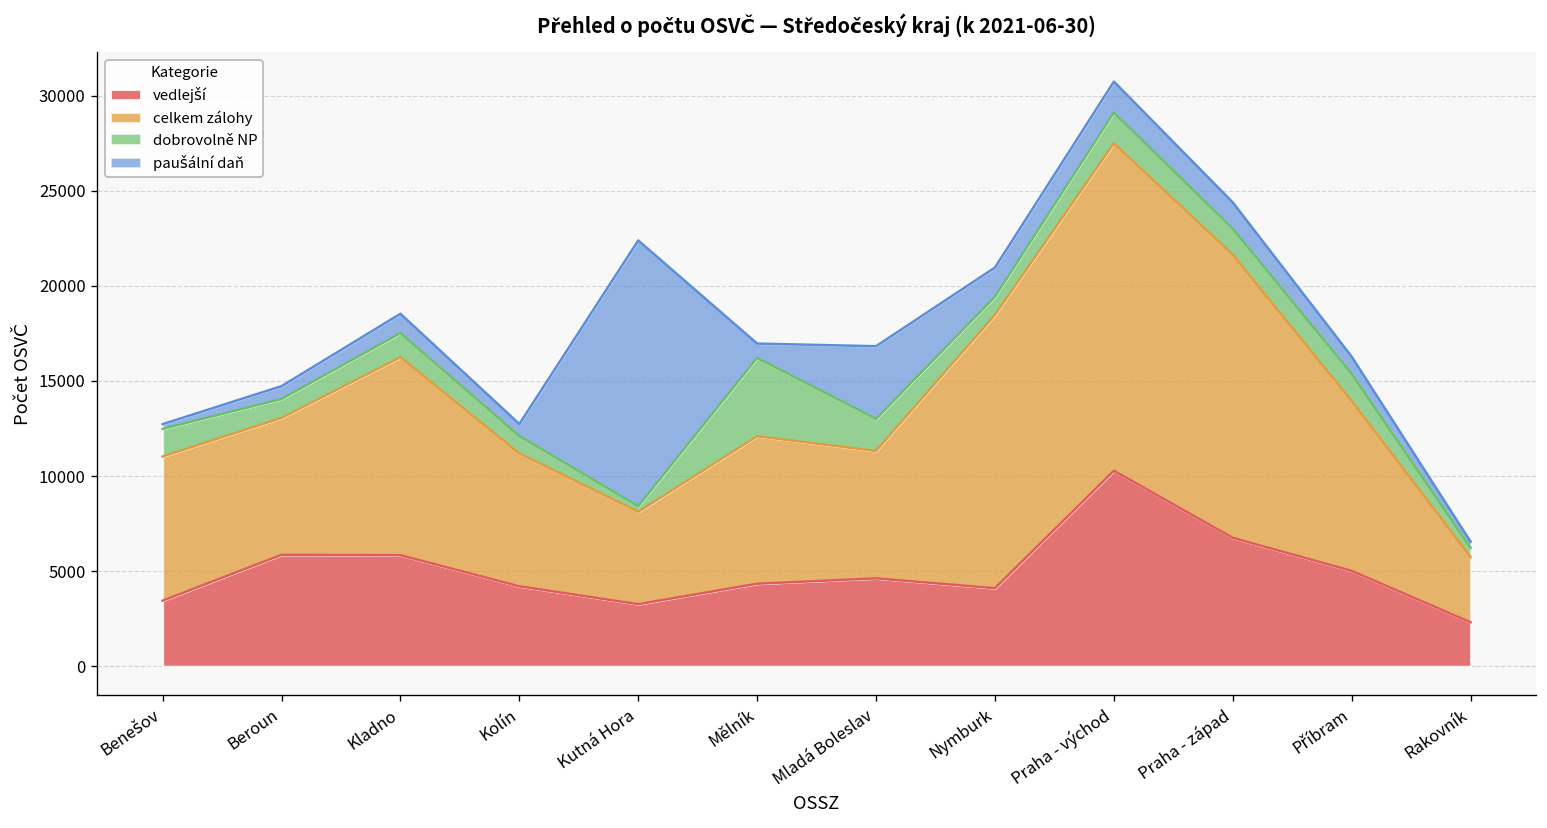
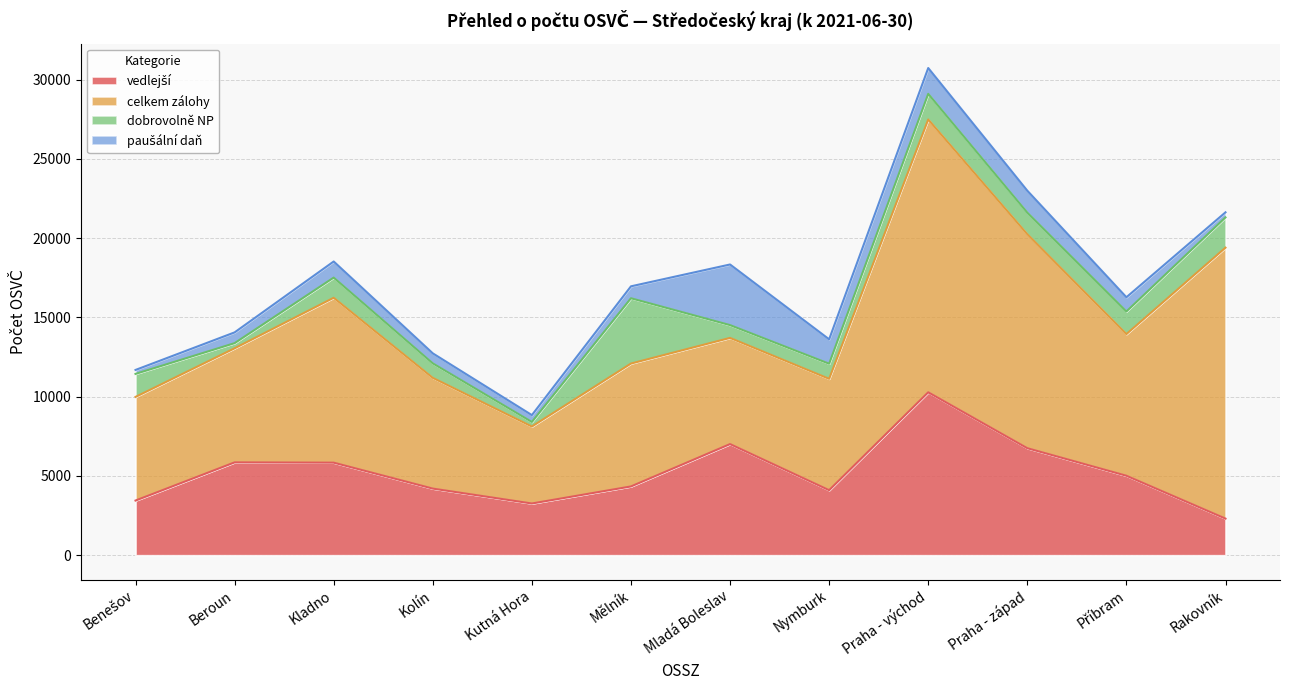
  {
    "vedlejší": {
      "Benešov": 3400,
      "Beroun": 5900,
      "Kladno": 5800,
      "Kolín": 4200,
      "Kutná Hora": 3300,
      "Mělník": 4300,
-     "Mladá Boleslav": 4600,
+     "Mladá Boleslav": 7000,
      "Nymburk": 4100,
      "Praha - východ": 10300,
      "Praha - západ": 6700,
      "Příbram": 5000,
      "Rakovník": 2300
    },
    "celkem zálohy": {
-     "Benešov": 7600,
+     "Benešov": 6500,
      "Beroun": 7200,
      "Kladno": 10400,
      "Kolín": 7000,
      "Kutná Hora": 4900,
      "Mělník": 7800,
      "Mladá Boleslav": 6700,
-     "Nymburk": 14400,
+     "Nymburk": 7000,
      "Praha - východ": 17200,
-     "Praha - západ": 14900,
+     "Praha - západ": 13500,
      "Příbram": 8900,
-     "Rakovník": 3400
+     "Rakovník": 17100
    },
    "dobrovolně NP": {
      "Benešov": 1500,
-     "Beroun": 1000,
+     "Beroun": 300,
      "Kladno": 1300,
      "Kolín": 900,
      "Kutná Hora": 300,
      "Mělník": 4100,
-     "Mladá Boleslav": 1700,
+     "Mladá Boleslav": 800,
      "Nymburk": 1000,
      "Praha - východ": 1600,
      "Praha - západ": 1400,
      "Příbram": 1400,
-     "Rakovník": 500
+     "Rakovník": 1900
    },
    "paušální daň": {
      "Benešov": 200,
      "Beroun": 700,
      "Kladno": 1000,
      "Kolín": 600,
-     "Kutná Hora": 14000,
+     "Kutná Hora": 400,
      "Mělník": 800,
      "Mladá Boleslav": 3800,
      "Nymburk": 1500,
      "Praha - východ": 1600,
      "Praha - západ": 1400,
      "Příbram": 900,
      "Rakovník": 300
    }
  }
